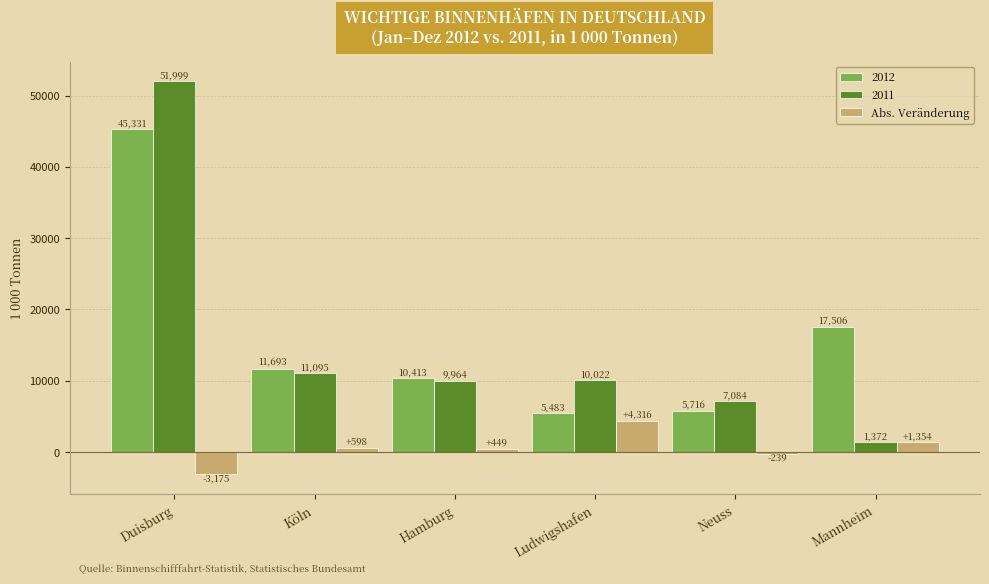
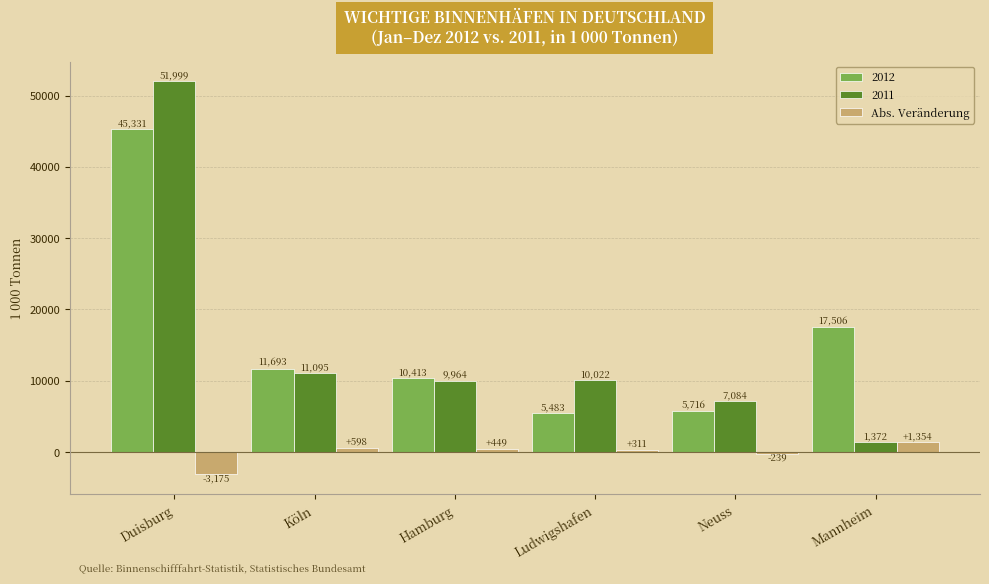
  {
    "2012": {
      "Duisburg": "45,331",
      "Köln": "11,693",
      "Hamburg": "10,413",
      "Ludwigshafen": "5,483",
      "Neuss": "5,716",
      "Mannheim": "17,506"
    },
    "2011": {
      "Duisburg": "51,999",
      "Köln": "11,095",
      "Hamburg": "9,964",
      "Ludwigshafen": "10,022",
      "Neuss": "7,084",
      "Mannheim": "1,372"
    },
    "Abs. Veränderung": {
      "Duisburg": "-3,175",
      "Köln": "+598",
      "Hamburg": "+449",
-     "Ludwigshafen": "+4,316",
+     "Ludwigshafen": "+311",
      "Neuss": "-239",
      "Mannheim": "+1,354"
    }
  }
